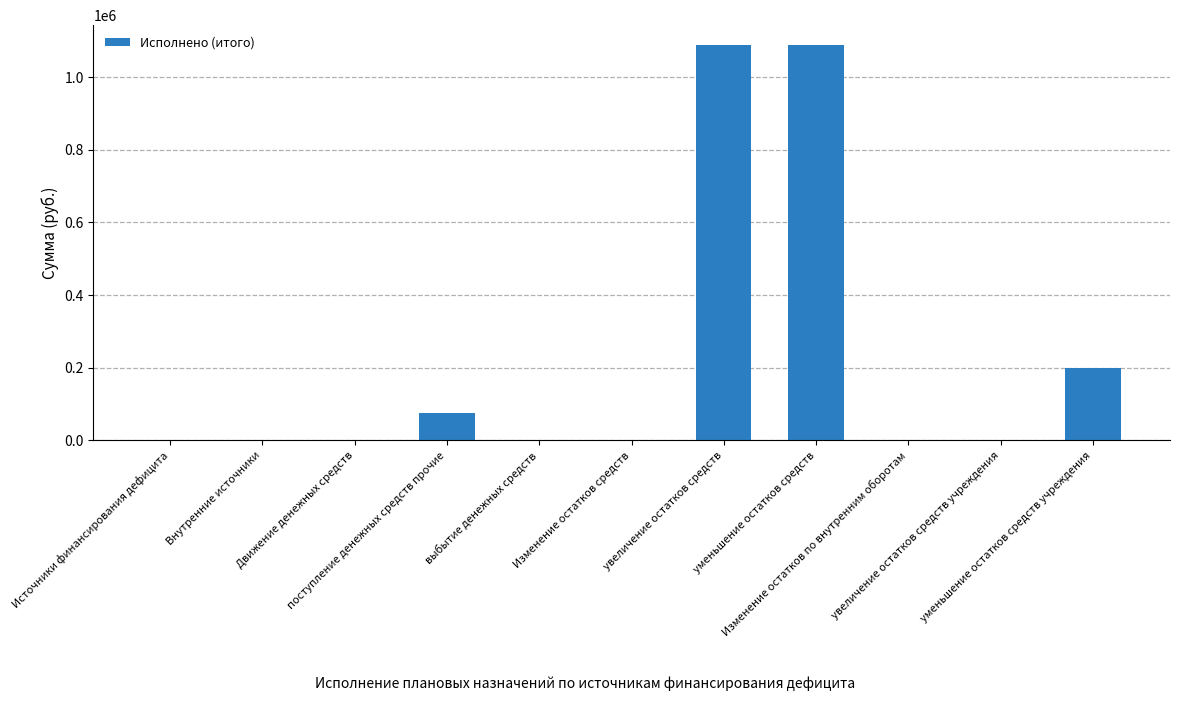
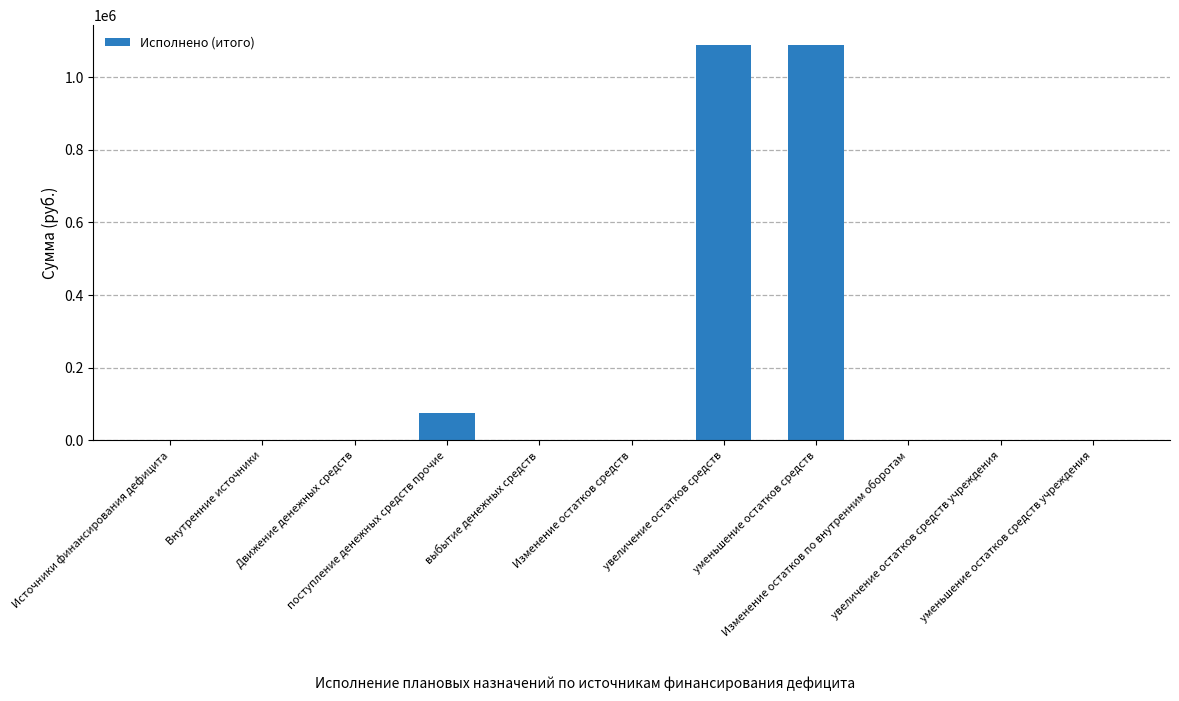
  {
    "Источники финансирования дефицита": 0,
    "Внутренние источники": 0,
    "Движение денежных средств": 0,
    "поступление денежных средств прочие": 80000,
    "выбытие денежных средств": 0,
    "Изменение остатков средств": 0,
    "увеличение остатков средств": 1090000,
    "уменьшение остатков средств": 1090000,
    "Изменение остатков по внутренним оборотам": 0,
    "увеличение остатков средств учреждения": 0,
-   "уменьшение остатков средств учреждения": 200000
+   "уменьшение остатков средств учреждения": 0
  }
